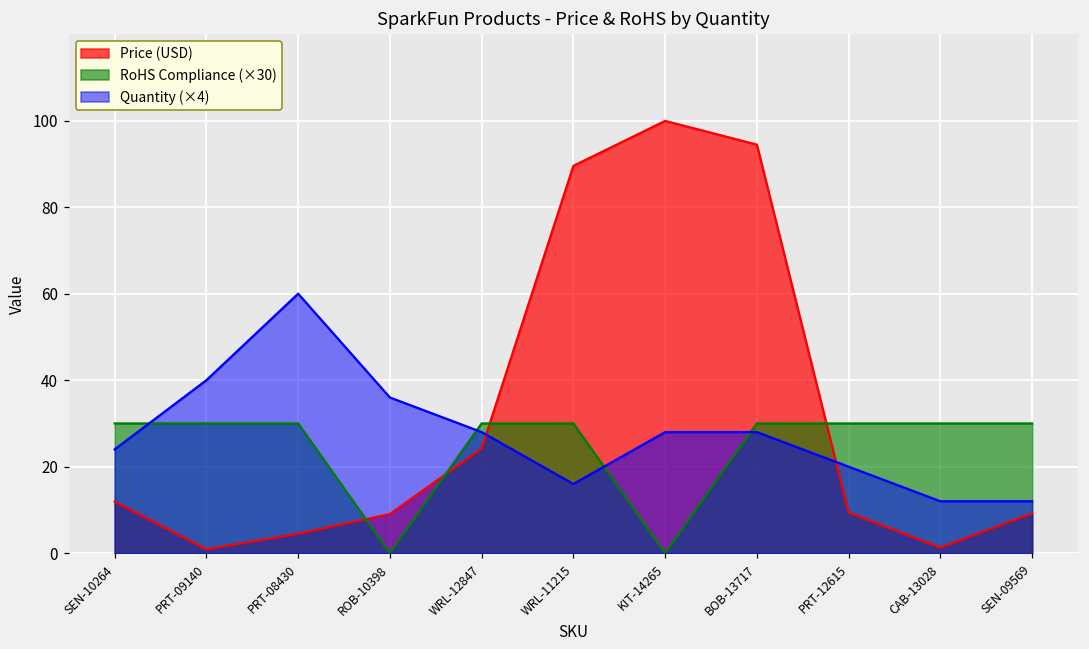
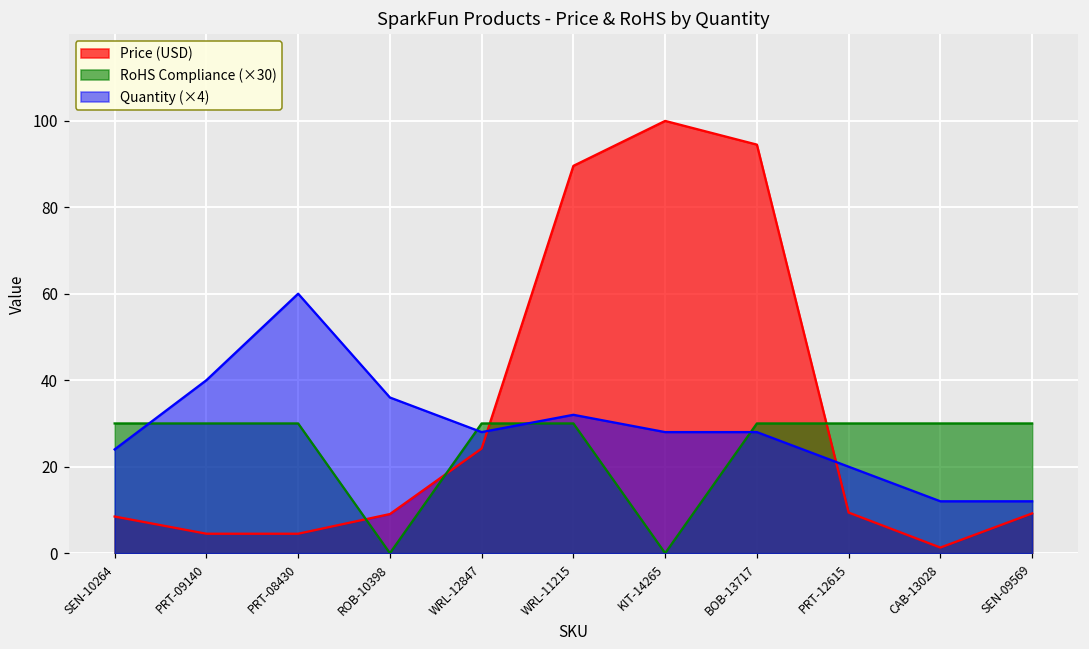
  {
    "Price (USD)": {
-     "SEN-10264": 12,
-     "PRT-09140": 1,
+     "SEN-10264": 8,
+     "PRT-09140": 5,
      "PRT-08430": 5,
      "ROB-10398": 9,
      "WRL-12847": 24,
      "WRL-11215": 90,
      "KIT-14265": 100,
      "BOB-13717": 94,
      "PRT-12615": 9,
      "CAB-13028": 1,
      "SEN-09569": 9
    },
    "RoHS Compliance (×30)": {
      "SEN-10264": 30,
      "PRT-09140": 30,
      "PRT-08430": 30,
      "ROB-10398": 0,
      "WRL-12847": 30,
      "WRL-11215": 30,
      "KIT-14265": 0,
      "BOB-13717": 30,
      "PRT-12615": 30,
      "CAB-13028": 30,
      "SEN-09569": 30
    },
    "Quantity (×4)": {
      "SEN-10264": 24,
      "PRT-09140": 40,
      "PRT-08430": 60,
      "ROB-10398": 36,
      "WRL-12847": 28,
-     "WRL-11215": 16,
+     "WRL-11215": 32,
      "KIT-14265": 28,
      "BOB-13717": 28,
      "PRT-12615": 20,
      "CAB-13028": 12,
      "SEN-09569": 12
    }
  }
